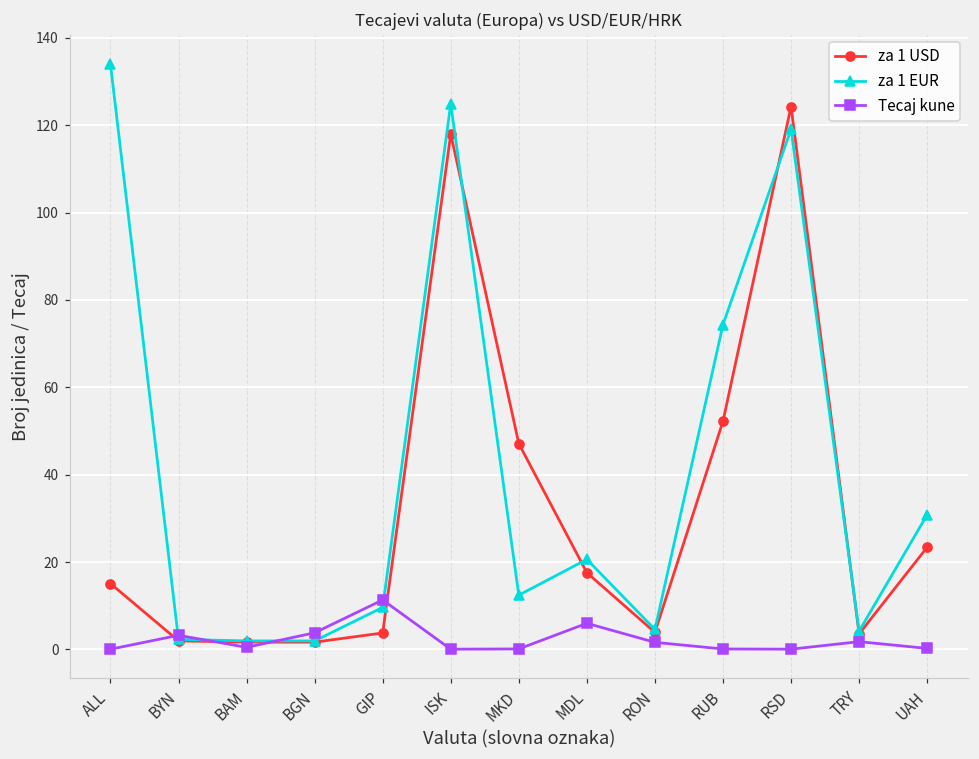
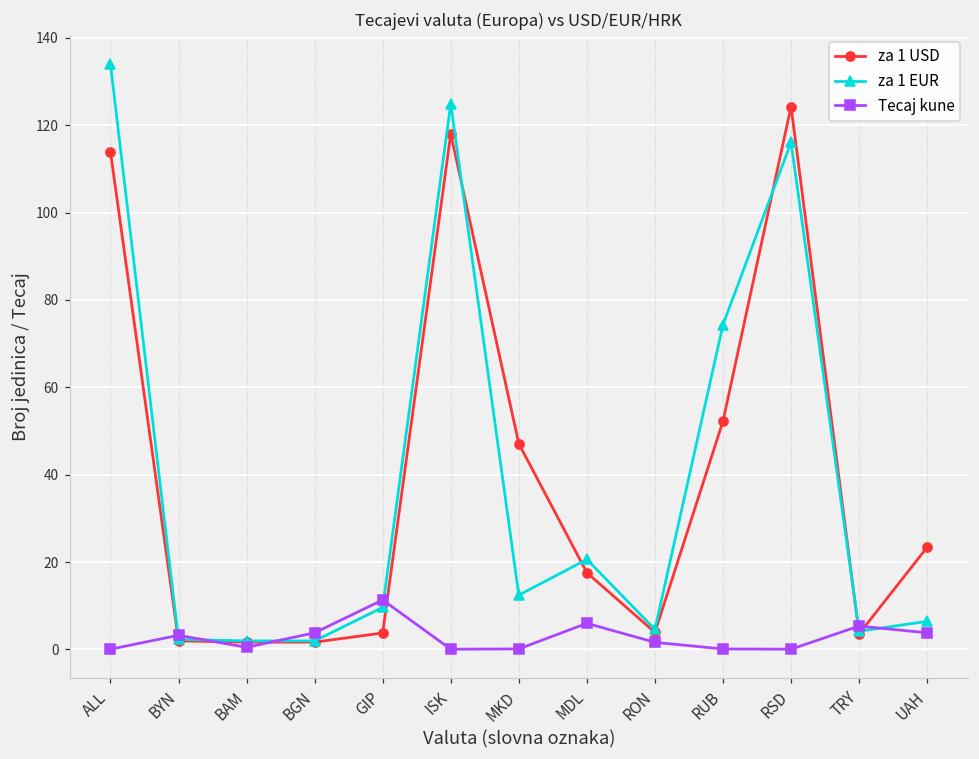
  {
    "za 1 USD": {
-     "ALL": 15,
+     "ALL": 114,
      "GIP": 4,
      "ISK": 118,
      "MKD": 47,
      "MDL": 18,
      "RON": 4,
      "RUB": 52,
      "RSD": 124,
      "UAH": 23
    },
    "za 1 EUR": {
      "ALL": 134,
      "GIP": 10,
      "ISK": 125,
      "MKD": 12,
      "MDL": 21,
      "RON": 5,
      "RUB": 74,
-     "RSD": 119,
-     "UAH": 31
+     "RSD": 116,
+     "UAH": 6
    },
    "Tecaj kune": {
      "ALL": 0,
      "BYN": 3,
      "BAM": 0,
      "BGN": 4,
      "GIP": 11,
      "ISK": 0,
      "MKD": 0,
      "MDL": 6,
      "RON": 2,
      "RUB": 0,
      "RSD": 0,
-     "TRY": 2,
-     "UAH": 0
+     "TRY": 5,
+     "UAH": 4
    }
  }
